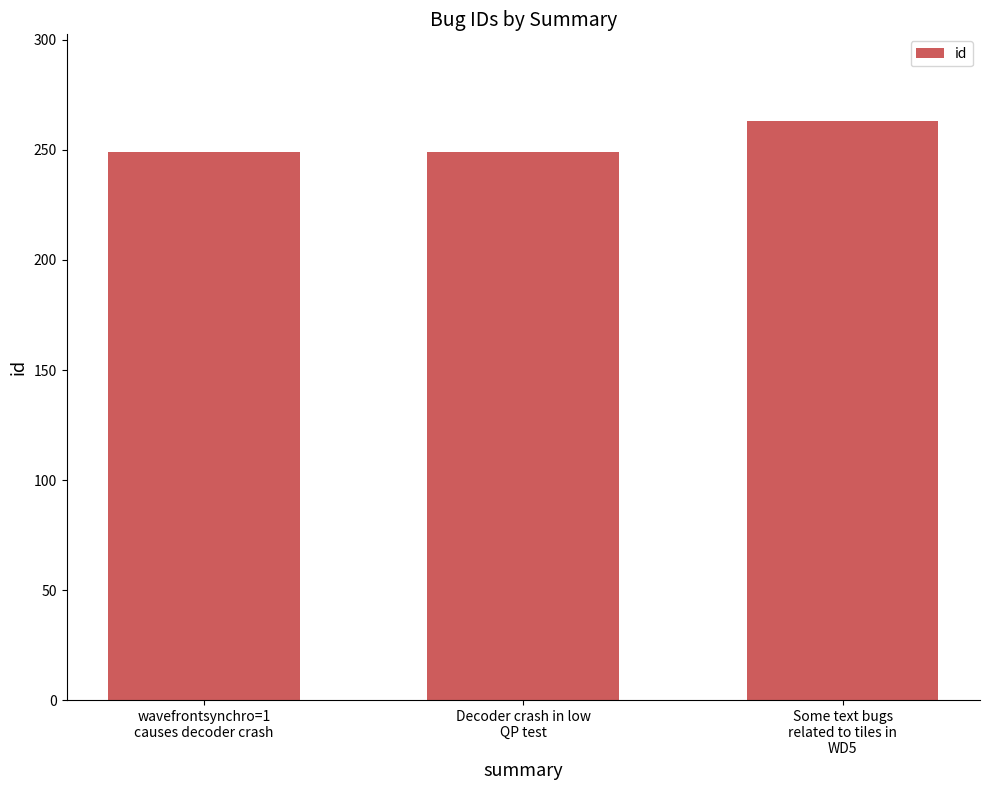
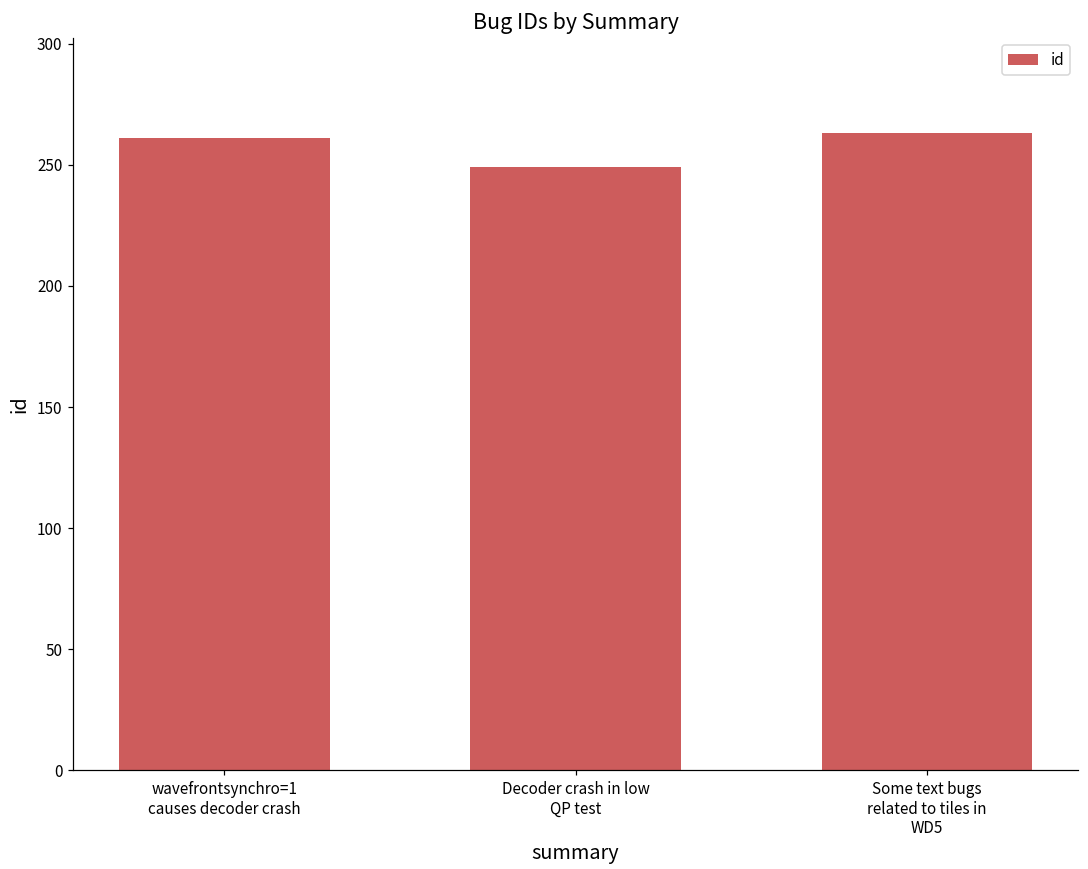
  {
-   "wavefrontsynchro=1 causes decoder crash": 249,
+   "wavefrontsynchro=1 causes decoder crash": 261,
    "Decoder crash in low QP test": 249,
    "Some text bugs related to tiles in WD5": 263
  }
